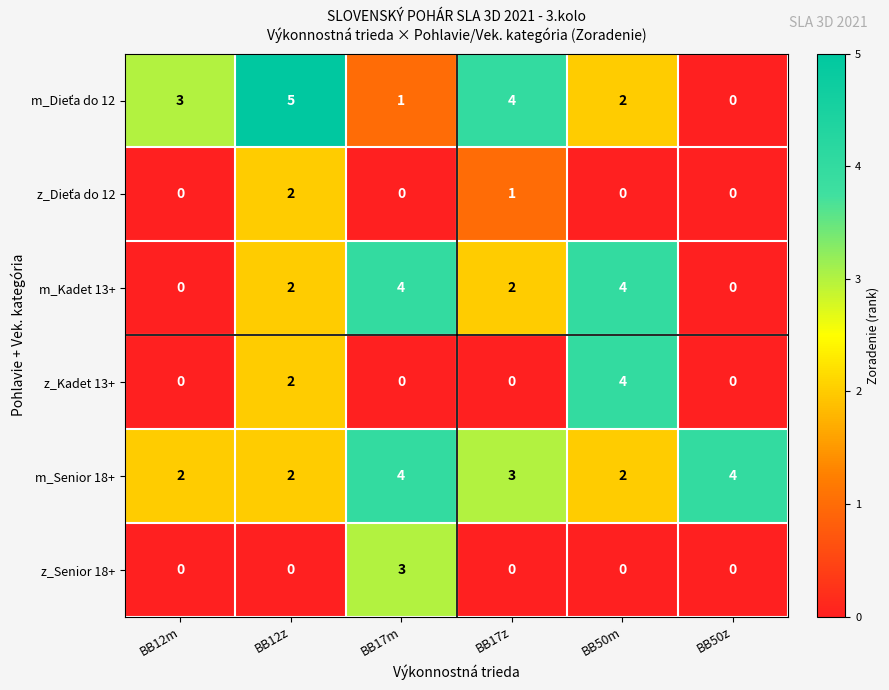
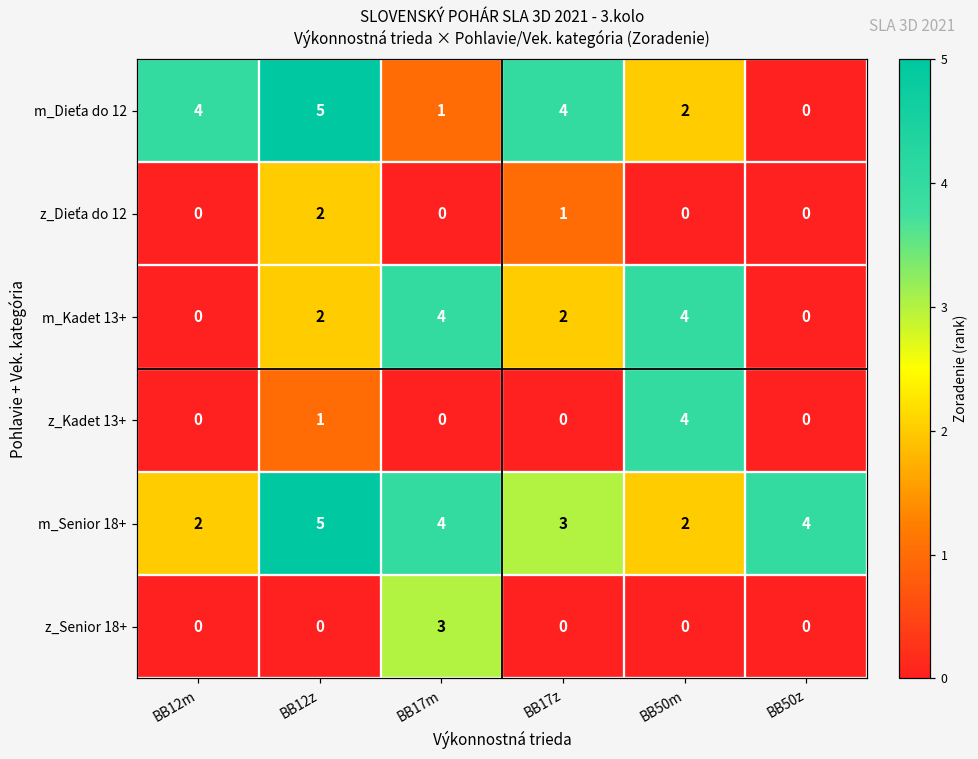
  {
    "m_Dieťa do 12": {
-     "BB12m": 3,
+     "BB12m": 4,
      "BB12z": 5,
      "BB17m": 1,
      "BB17z": 4,
      "BB50m": 2,
      "BB50z": 0
    },
    "z_Dieťa do 12": {
      "BB12m": 0,
      "BB12z": 2,
      "BB17m": 0,
      "BB17z": 1,
      "BB50m": 0,
      "BB50z": 0
    },
    "m_Kadet 13+": {
      "BB12m": 0,
      "BB12z": 2,
      "BB17m": 4,
      "BB17z": 2,
      "BB50m": 4,
      "BB50z": 0
    },
    "z_Kadet 13+": {
      "BB12m": 0,
-     "BB12z": 2,
+     "BB12z": 1,
      "BB17m": 0,
      "BB17z": 0,
      "BB50m": 4,
      "BB50z": 0
    },
    "m_Senior 18+": {
      "BB12m": 2,
-     "BB12z": 2,
+     "BB12z": 5,
      "BB17m": 4,
      "BB17z": 3,
      "BB50m": 2,
      "BB50z": 4
    },
    "z_Senior 18+": {
      "BB12m": 0,
      "BB12z": 0,
      "BB17m": 3,
      "BB17z": 0,
      "BB50m": 0,
      "BB50z": 0
    }
  }
